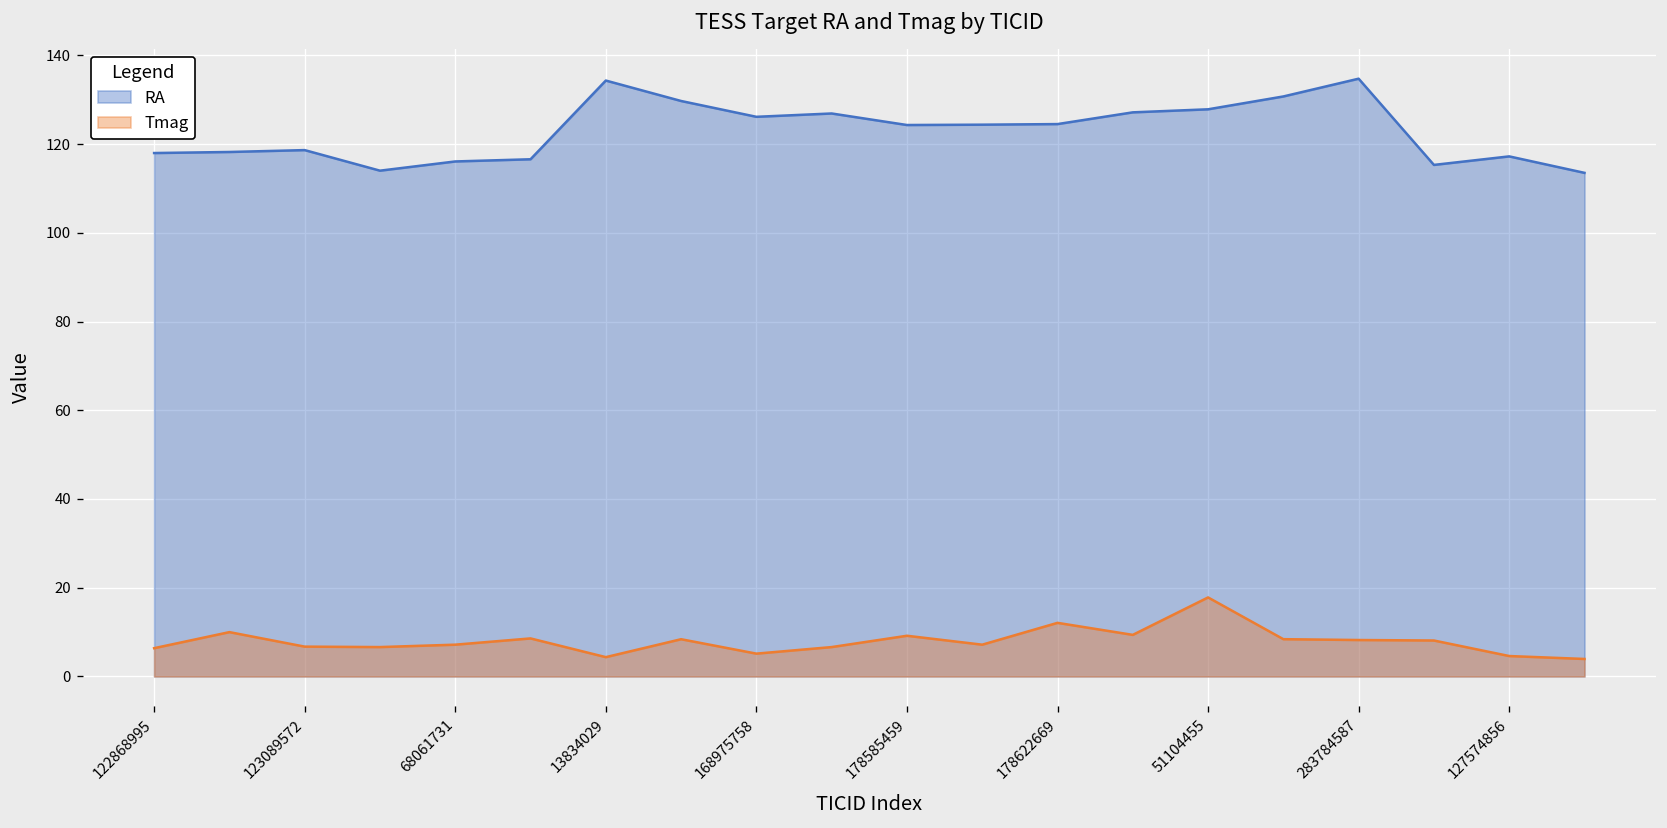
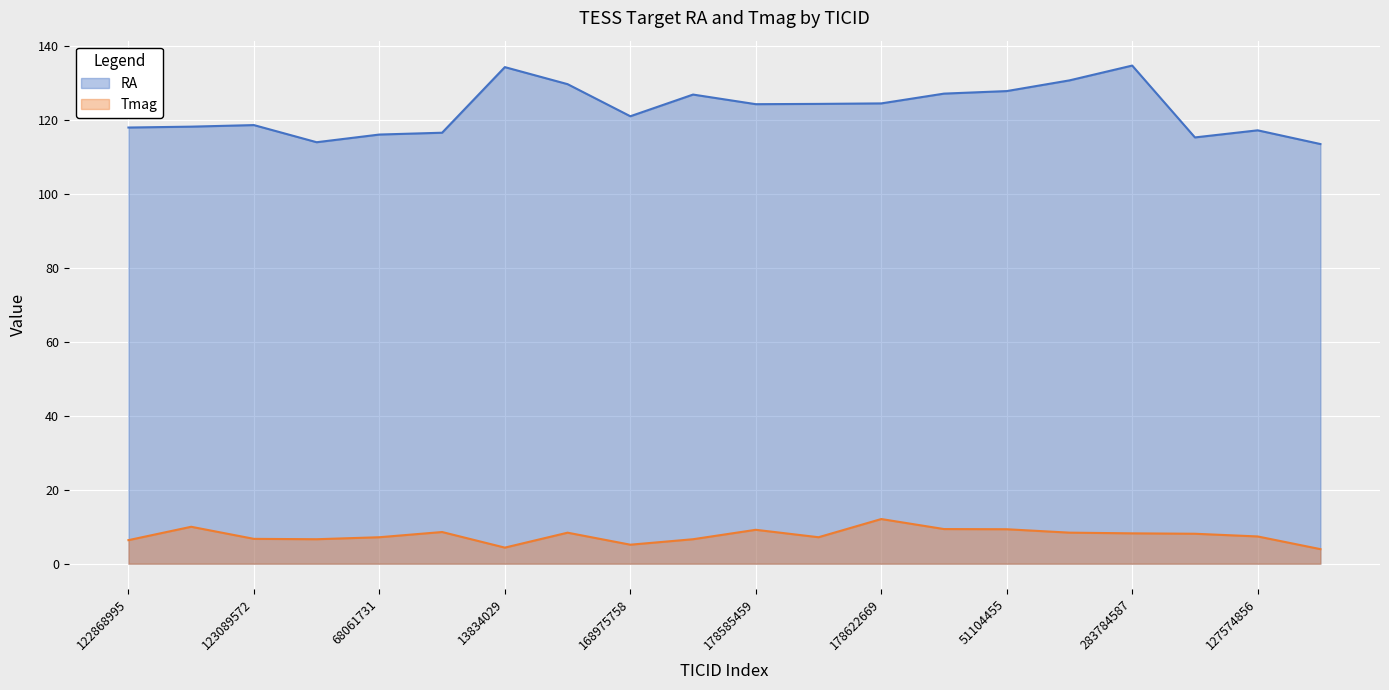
  {
    "RA": {
      "122868995": 118,
      "123089572": 119,
      "68061731": 116,
      "13834029": 134,
-     "168975758": 126,
+     "168975758": 121,
      "178585459": 124,
      "178622669": 125,
      "51104455": 128,
      "283784587": 135,
      "127574856": 117
    },
    "Tmag": {
      "122868995": 6,
      "123089572": 7,
      "68061731": 7,
      "13834029": 4,
      "168975758": 5,
      "178585459": 9,
      "178622669": 12,
-     "51104455": 18,
+     "51104455": 9,
      "283784587": 8,
-     "127574856": 5
+     "127574856": 7
    }
  }
